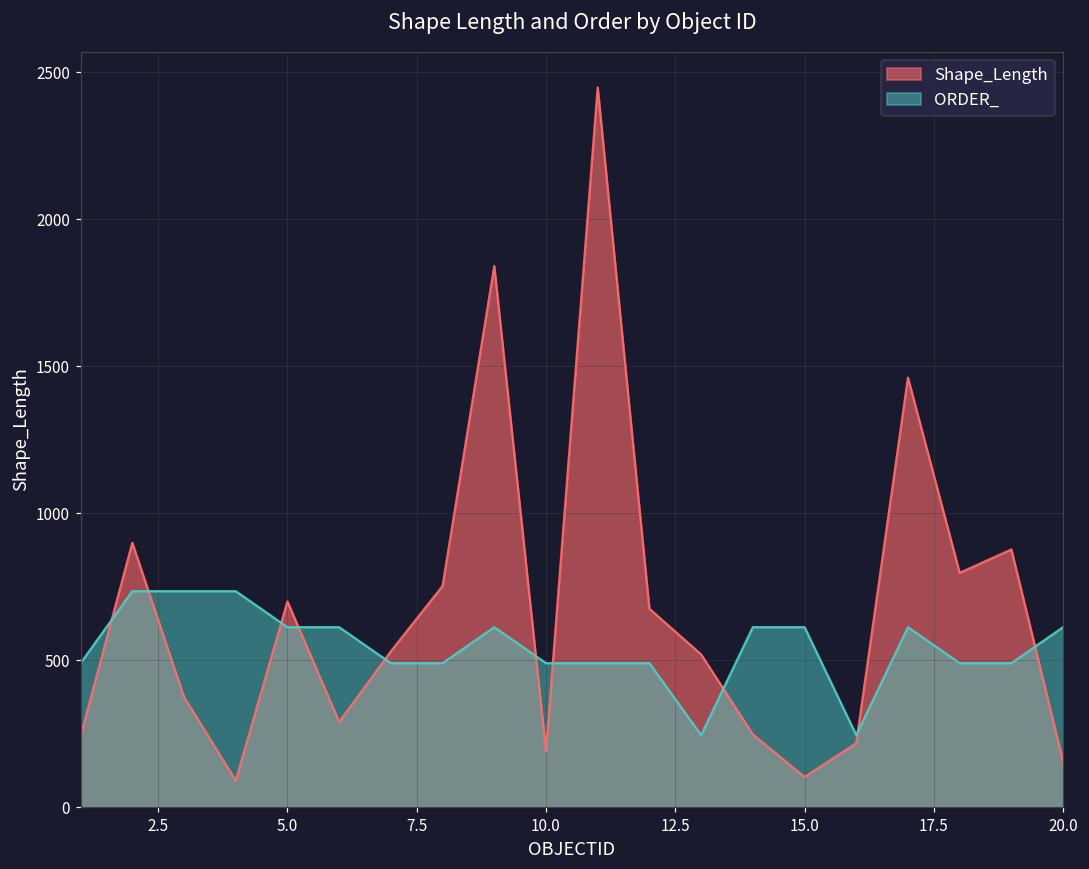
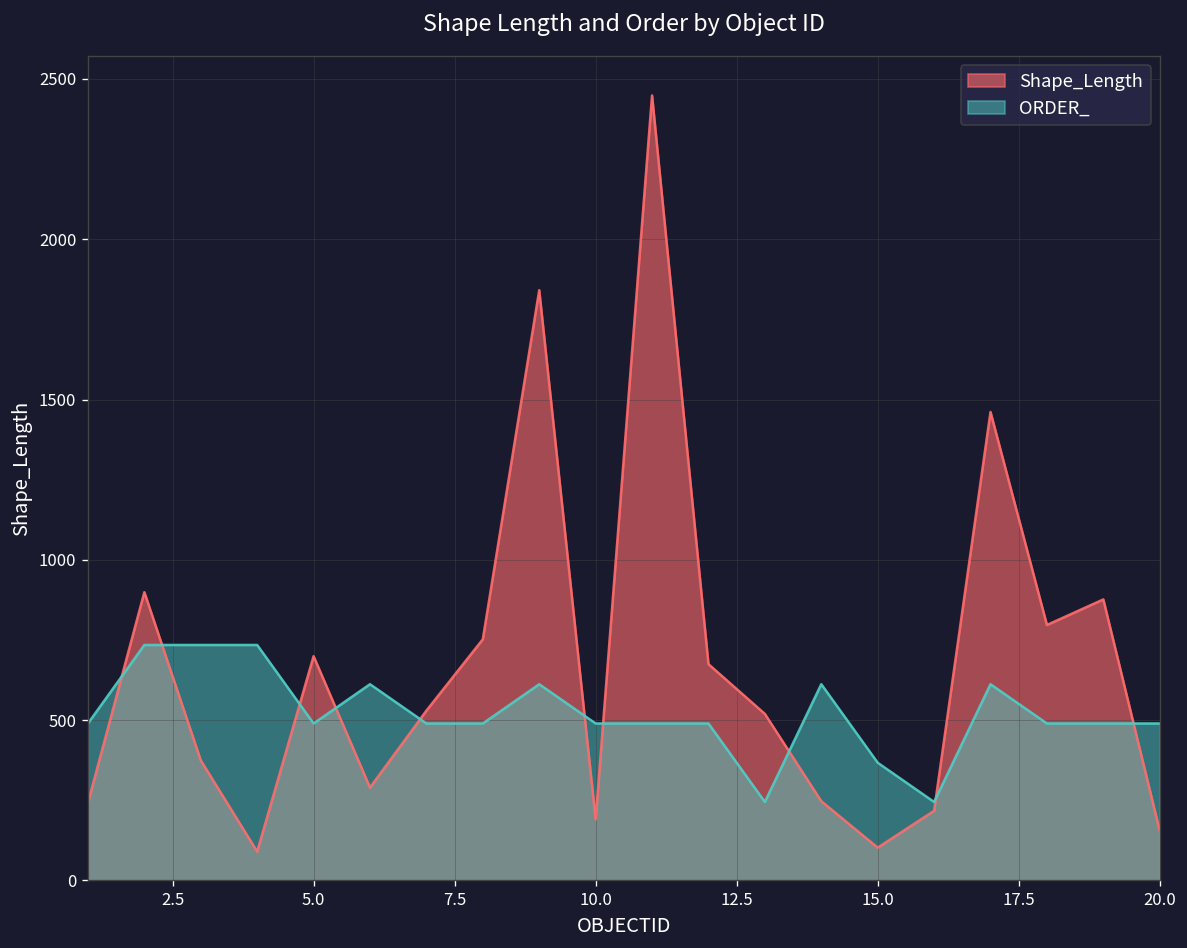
  {
    "Shape_Length": {
      "5.0": 700,
      "10.0": 190,
      "15.0": 100,
      "20.0": 150
    },
    "ORDER_": {
-     "5.0": 610,
+     "5.0": 490,
      "10.0": 490,
-     "15.0": 610,
-     "20.0": 610
+     "15.0": 370,
+     "20.0": 490
    }
  }
